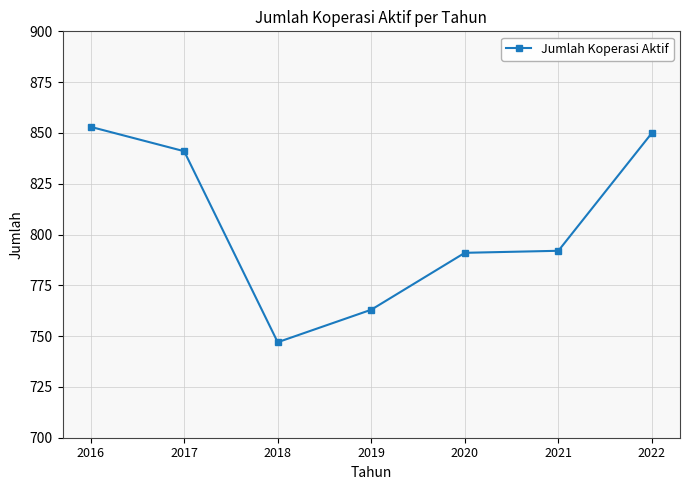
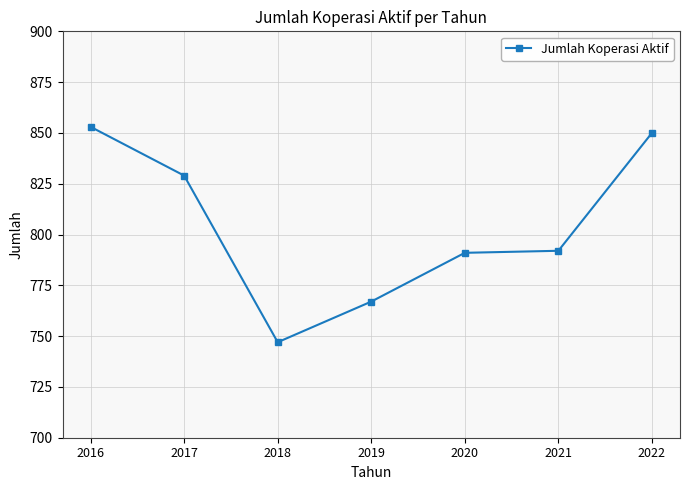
  {
    "2016": 853,
-   "2017": 841,
+   "2017": 829,
    "2018": 747,
-   "2019": 763,
+   "2019": 767,
    "2020": 791,
    "2021": 792,
    "2022": 850
  }
